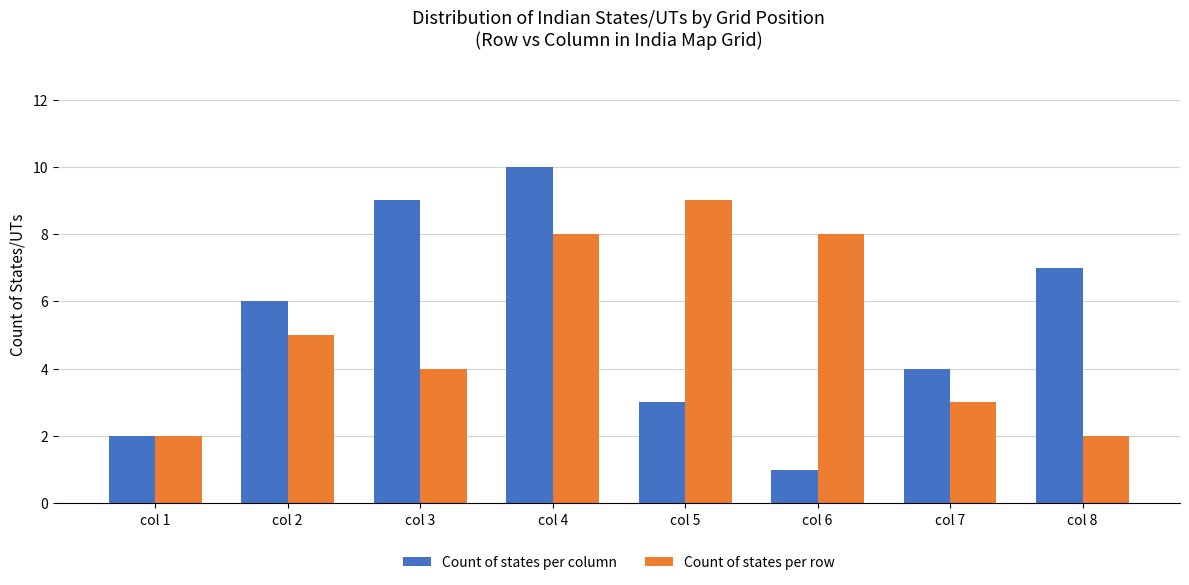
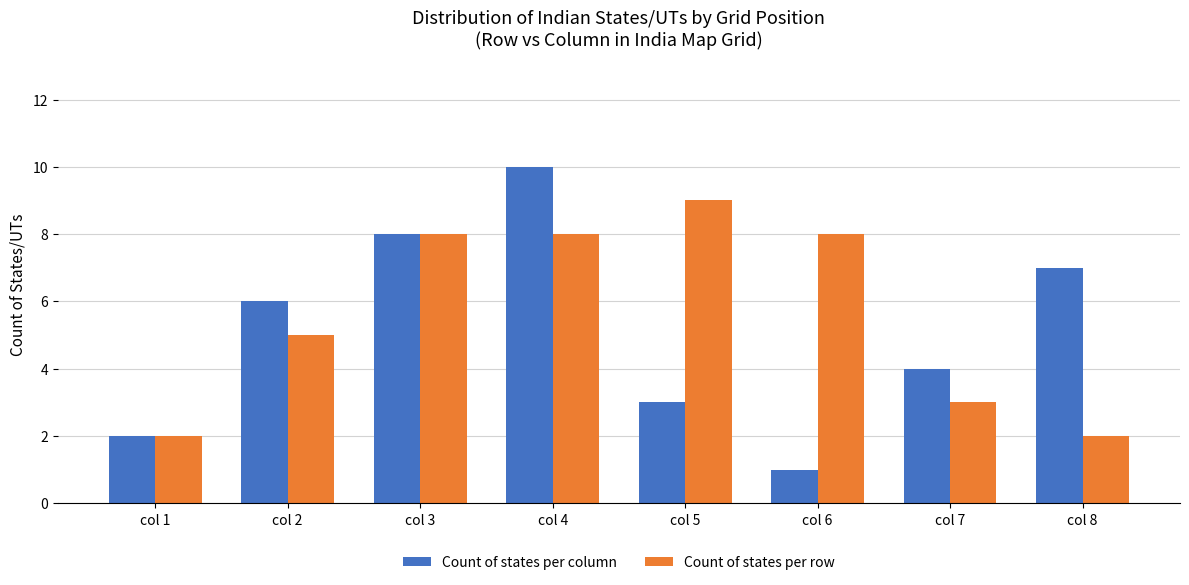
  {
    "Count of states per column": {
      "col 1": 2,
      "col 2": 6,
-     "col 3": 9,
+     "col 3": 8,
      "col 4": 10,
      "col 5": 3,
      "col 6": 1,
      "col 7": 4,
      "col 8": 7
    },
    "Count of states per row": {
      "col 1": 2,
      "col 2": 5,
-     "col 3": 4,
+     "col 3": 8,
      "col 4": 8,
      "col 5": 9,
      "col 6": 8,
      "col 7": 3,
      "col 8": 2
    }
  }
